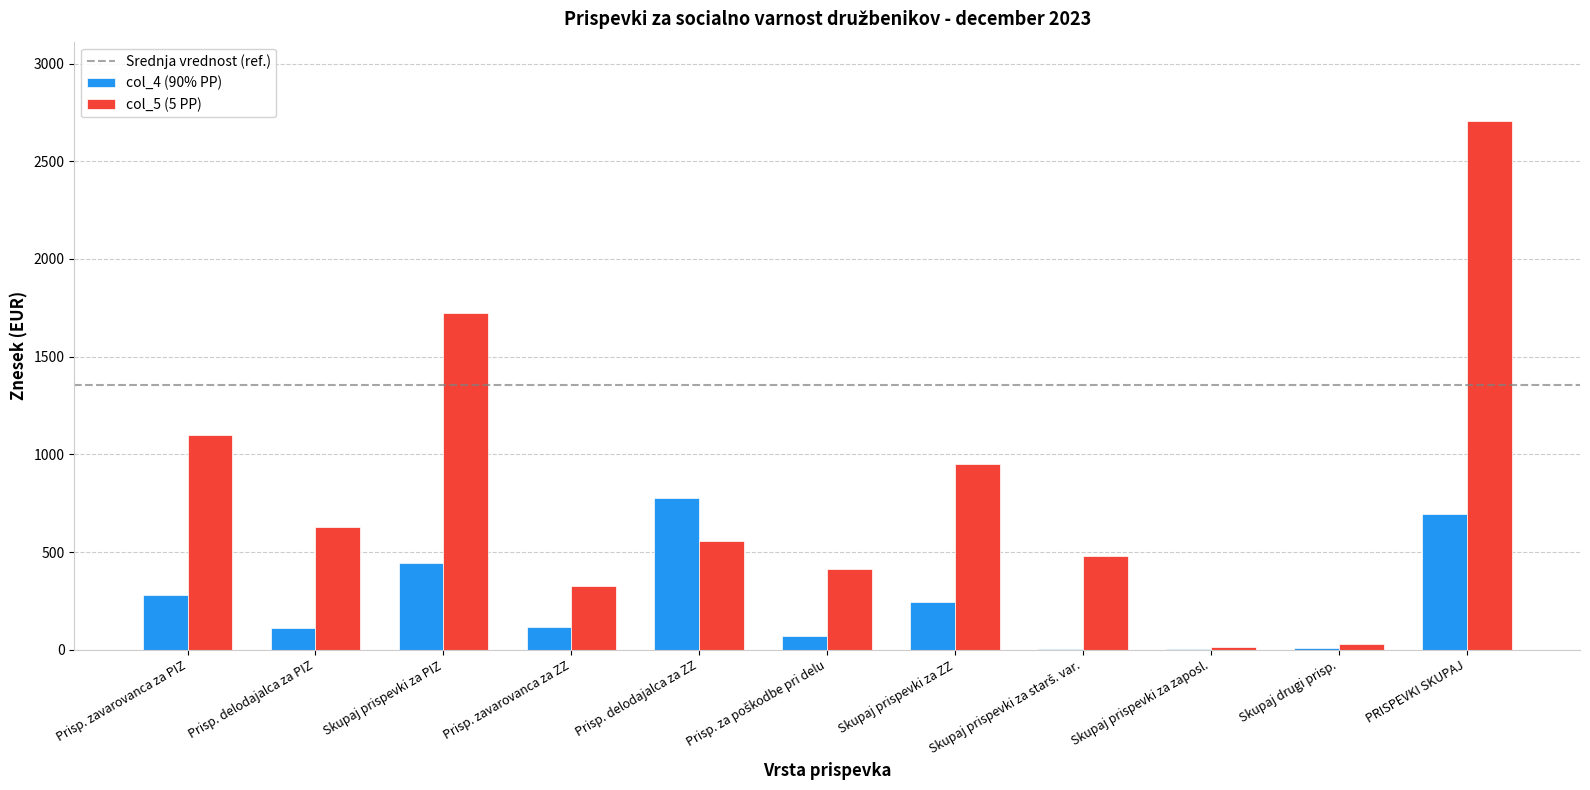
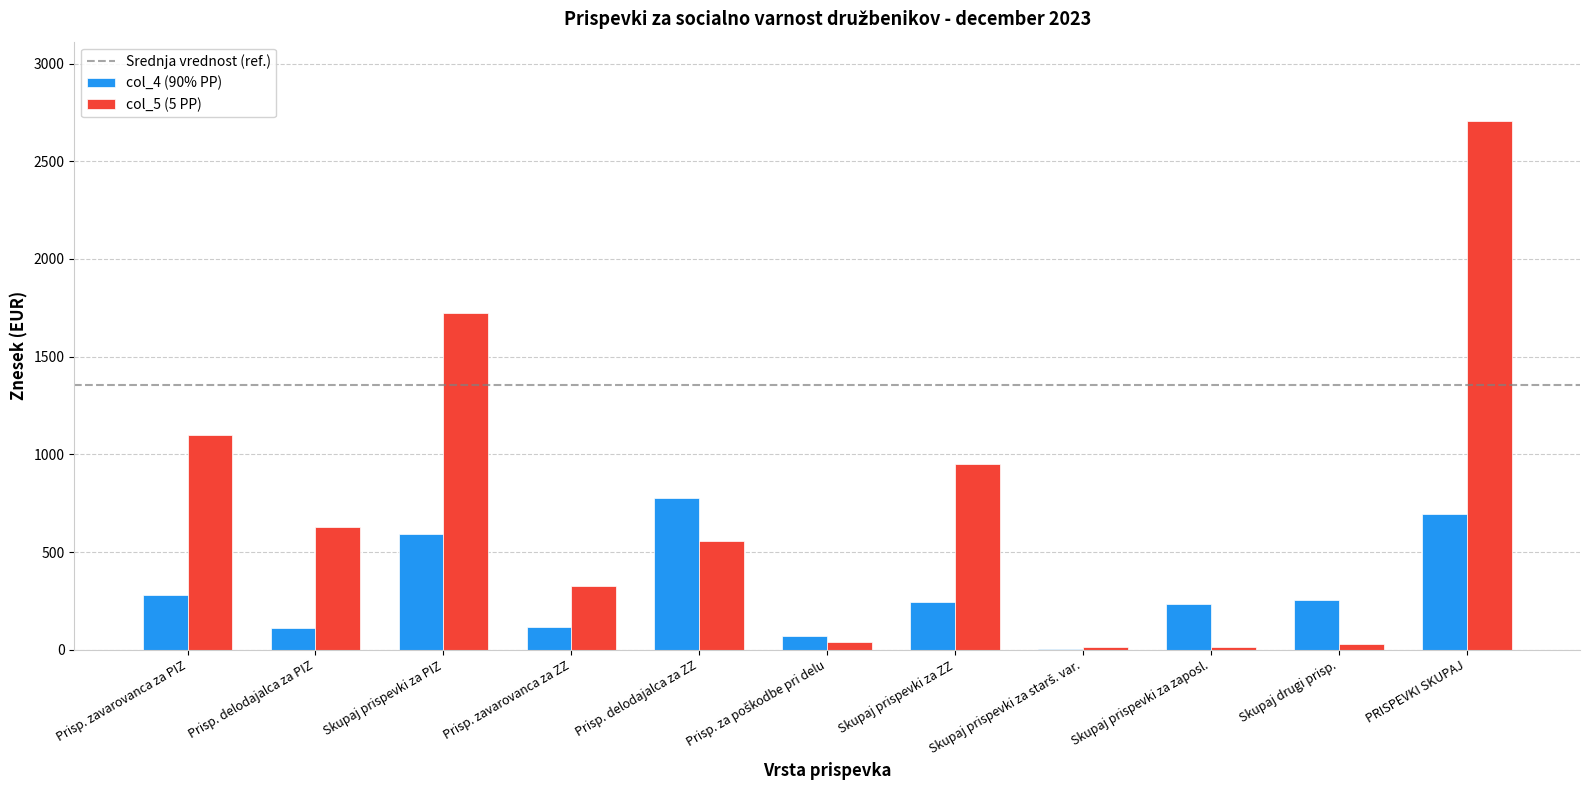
  {
    "col_4 (90% PP)": {
      "Prisp. zavarovanca za PIZ": 280,
      "Prisp. delodajalca za PIZ": 110,
-     "Skupaj prispevki za PIZ": 440,
+     "Skupaj prispevki za PIZ": 590,
      "Prisp. zavarovanca za ZZ": 120,
      "Prisp. delodajalca za ZZ": 780,
      "Prisp. za poškodbe pri delu": 70,
      "Skupaj prispevki za ZZ": 240,
-     "Skupaj prispevki za zaposl.": 0,
-     "Skupaj drugi prisp.": 10,
+     "Skupaj prispevki za zaposl.": 230,
+     "Skupaj drugi prisp.": 260,
      "PRISPEVKI SKUPAJ": 700
    },
    "col_5 (5 PP)": {
      "Prisp. zavarovanca za PIZ": 1100,
      "Prisp. delodajalca za PIZ": 630,
      "Skupaj prispevki za PIZ": 1720,
      "Prisp. zavarovanca za ZZ": 330,
      "Prisp. delodajalca za ZZ": 560,
-     "Prisp. za poškodbe pri delu": 410,
+     "Prisp. za poškodbe pri delu": 40,
      "Skupaj prispevki za ZZ": 950,
-     "Skupaj prispevki za starš. var.": 480,
+     "Skupaj prispevki za starš. var.": 10,
      "Skupaj prispevki za zaposl.": 10,
      "Skupaj drugi prisp.": 30,
      "PRISPEVKI SKUPAJ": 2710
    }
  }
